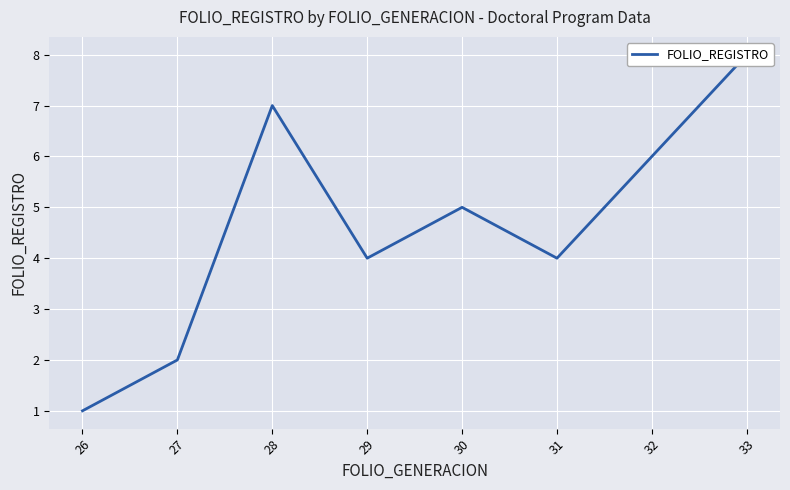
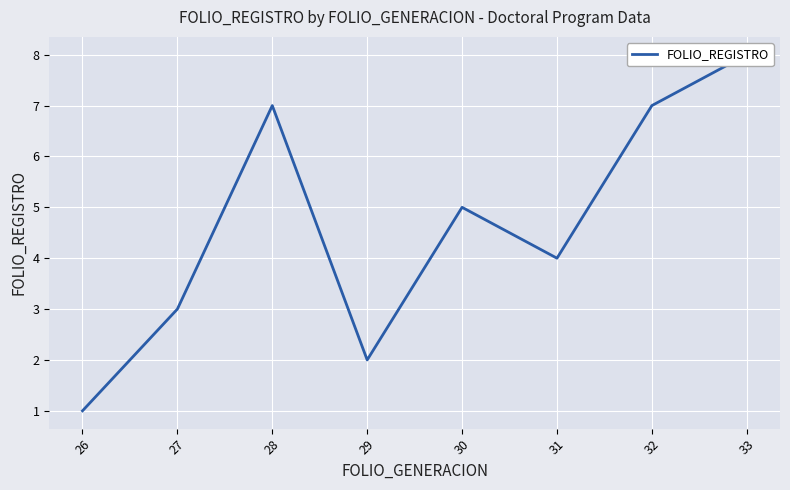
  {
    "26": 1,
-   "27": 2,
+   "27": 3,
    "28": 7,
-   "29": 4,
+   "29": 2,
    "30": 5,
    "31": 4,
-   "32": 6
+   "32": 7
  }
